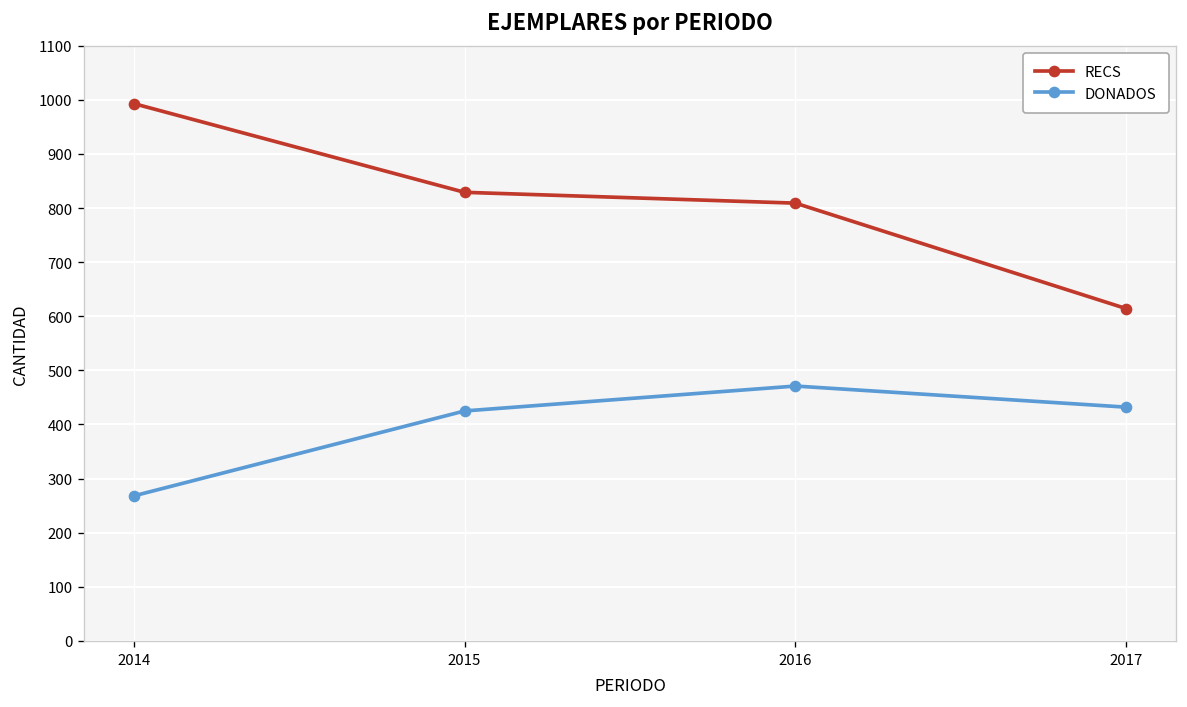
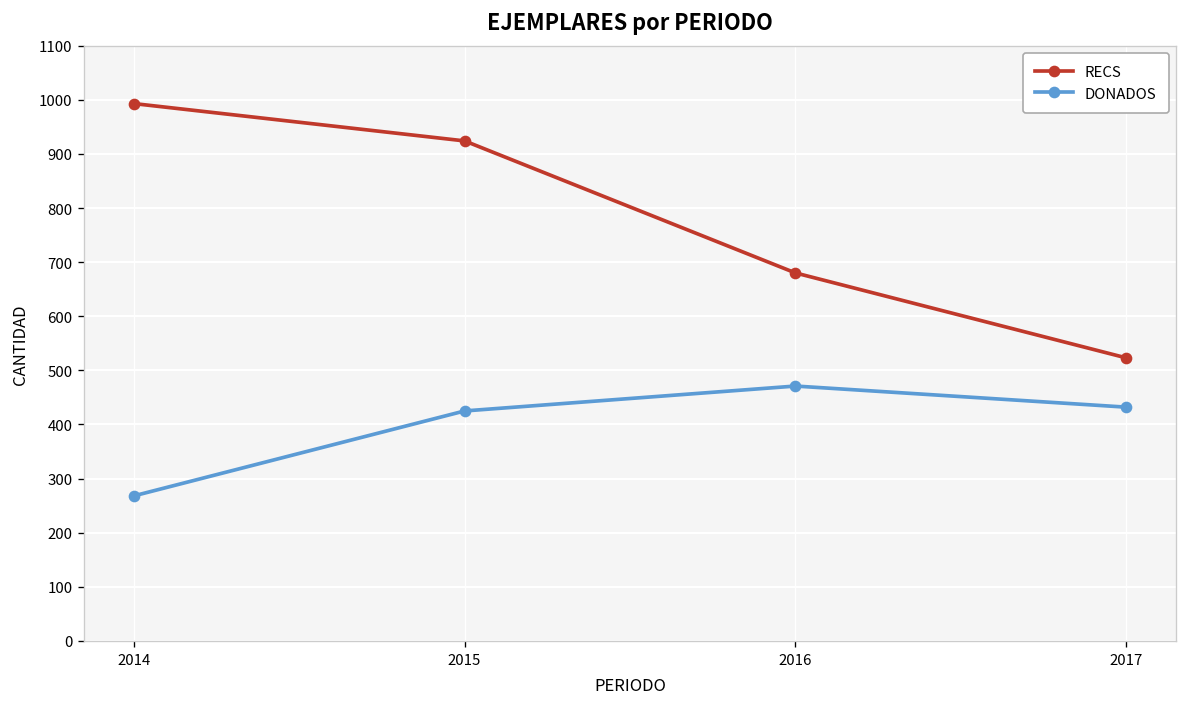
  {
    "RECS": {
      "2014": 990,
-     "2015": 830,
-     "2016": 810,
-     "2017": 610
+     "2015": 920,
+     "2016": 680,
+     "2017": 520
    },
    "DONADOS": {
      "2014": 270,
      "2015": 430,
      "2016": 470,
      "2017": 430
    }
  }
